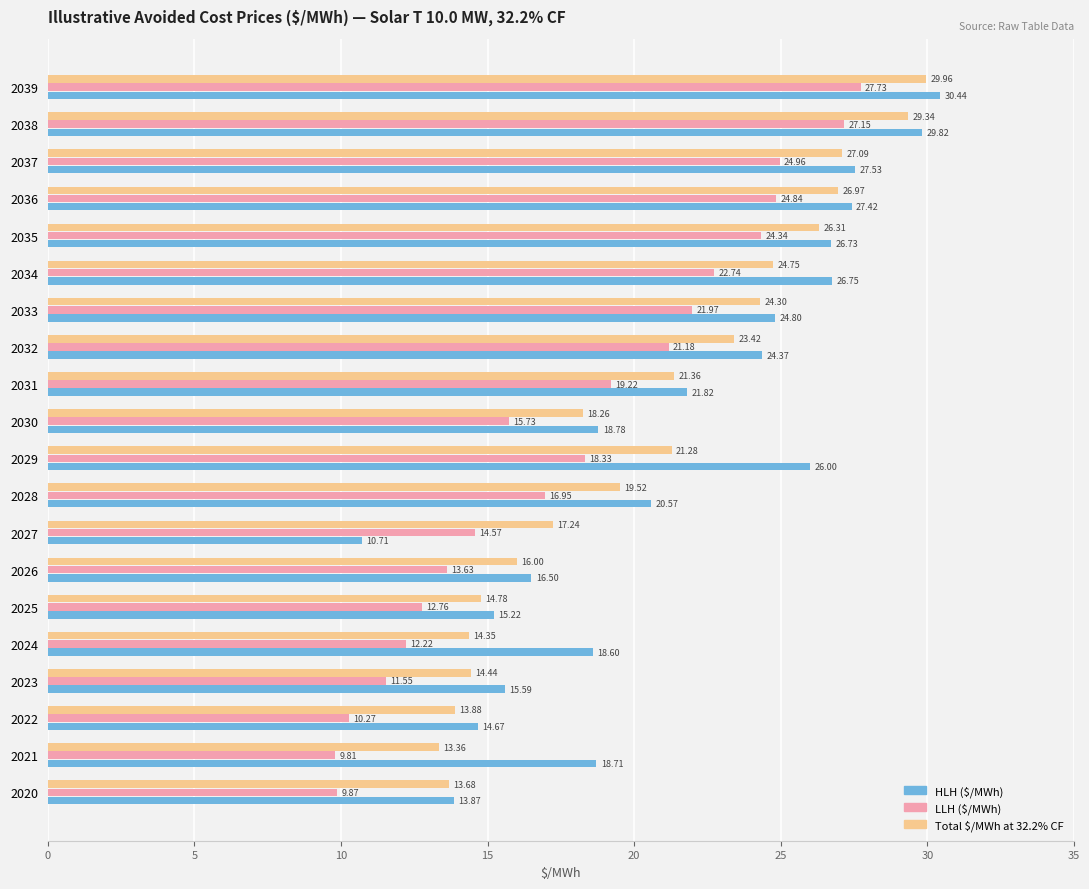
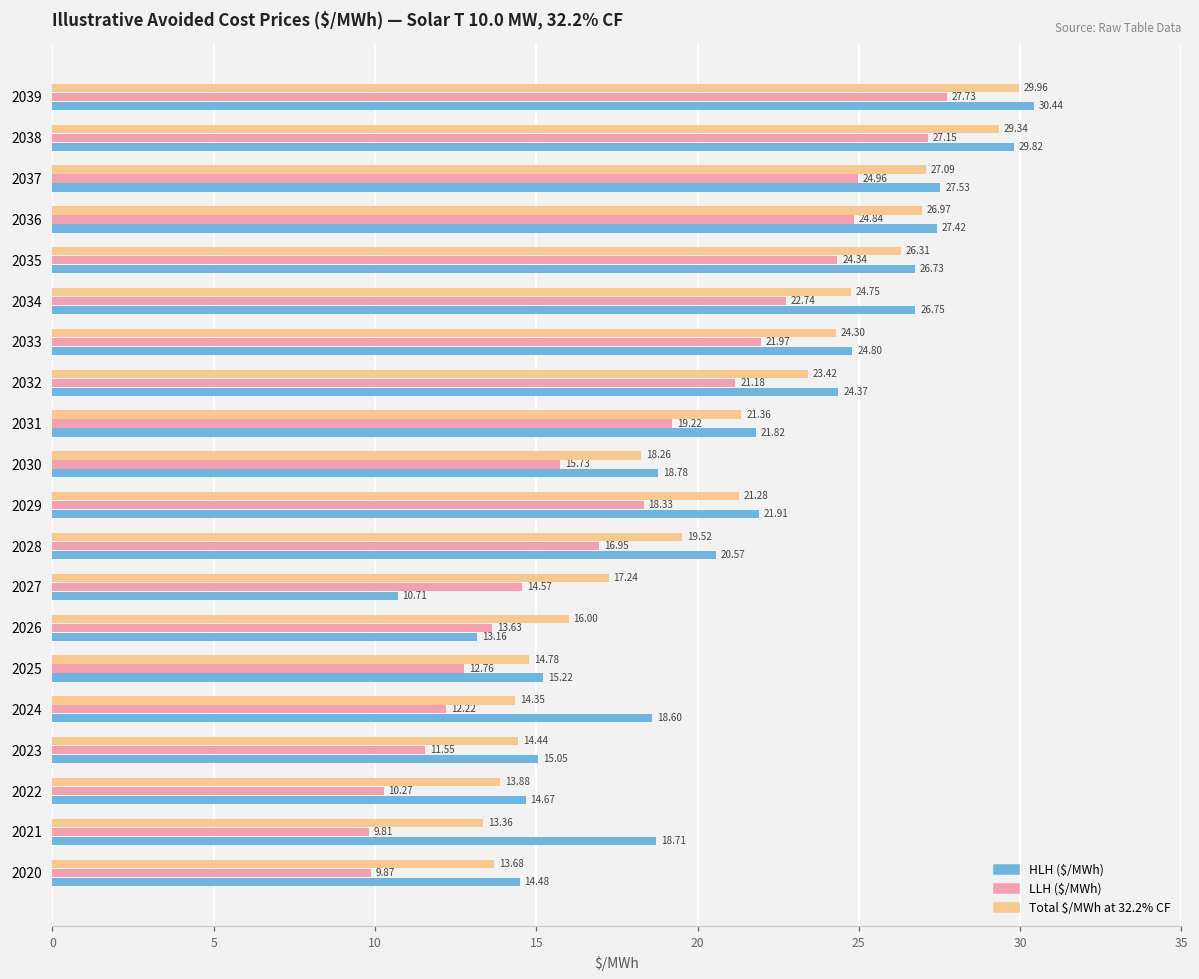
  {
    "HLH ($/MWh)": {
      "2039": 30.44,
      "2038": 29.82,
      "2037": 27.53,
      "2036": 27.42,
      "2035": 26.73,
      "2034": 26.75,
      "2033": 24.80,
      "2032": 24.37,
      "2031": 21.82,
      "2030": 18.78,
-     "2029": 26.00,
+     "2029": 21.91,
      "2028": 20.57,
      "2027": 10.71,
-     "2026": 16.50,
+     "2026": 13.16,
      "2025": 15.22,
      "2024": 18.60,
-     "2023": 15.59,
+     "2023": 15.05,
      "2022": 14.67,
      "2021": 18.71,
-     "2020": 13.87
+     "2020": 14.48
    }
  }
